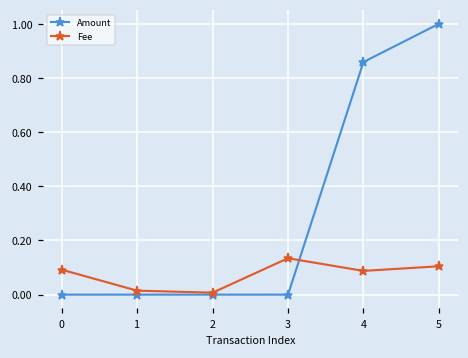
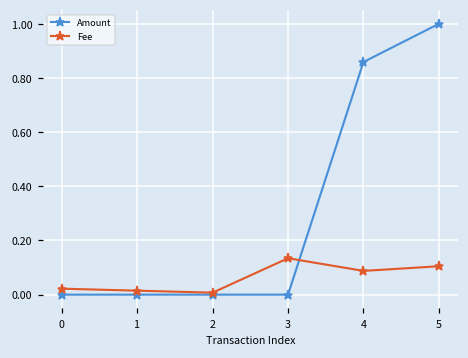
  {
    "Amount": {
      "0": 0.00,
      "1": 0.00,
      "3": 0.00,
      "4": 0.86,
      "5": 1.00
    },
    "Fee": {
-     "0": 0.09,
+     "0": 0.02,
      "1": 0.01,
      "3": 0.13,
      "4": 0.09,
      "5": 0.10
    }
  }
